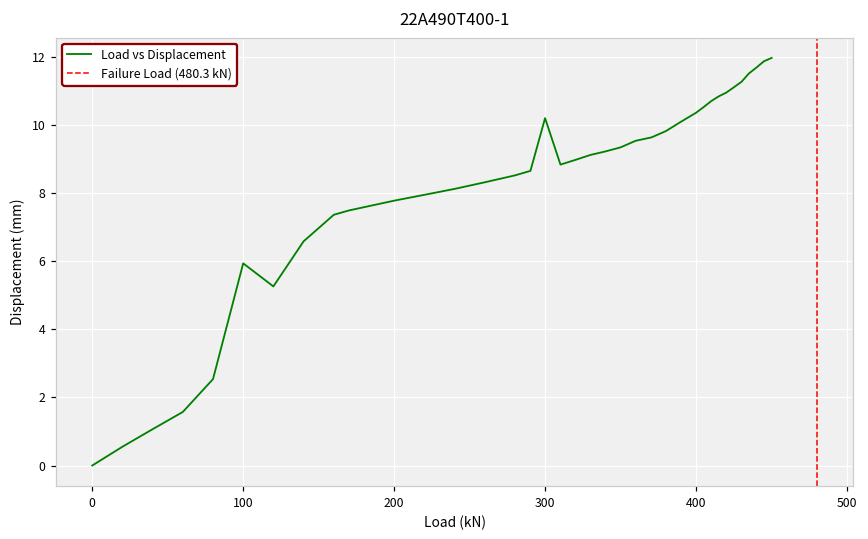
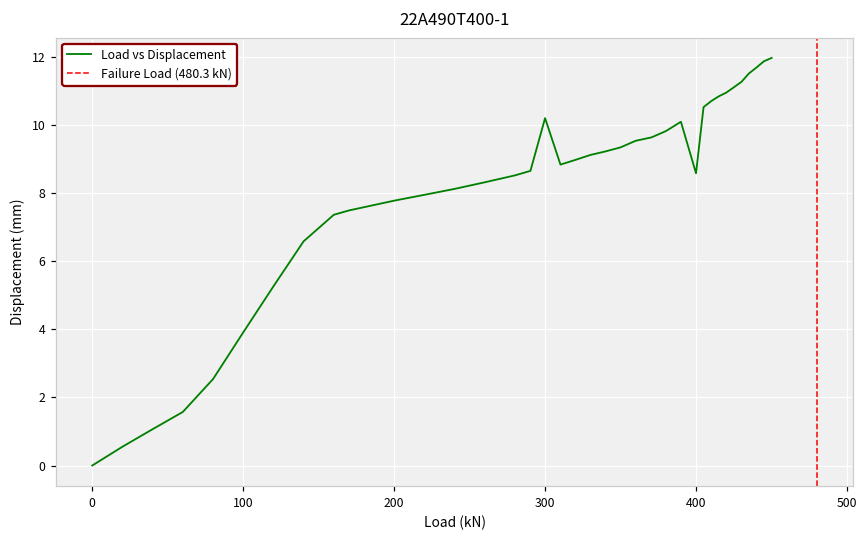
  {
    "0": 0.0,
-   "100": 5.9,
+   "100": 3.9,
    "200": 7.8,
    "300": 10.2,
-   "400": 10.4
+   "400": 8.6
  }
